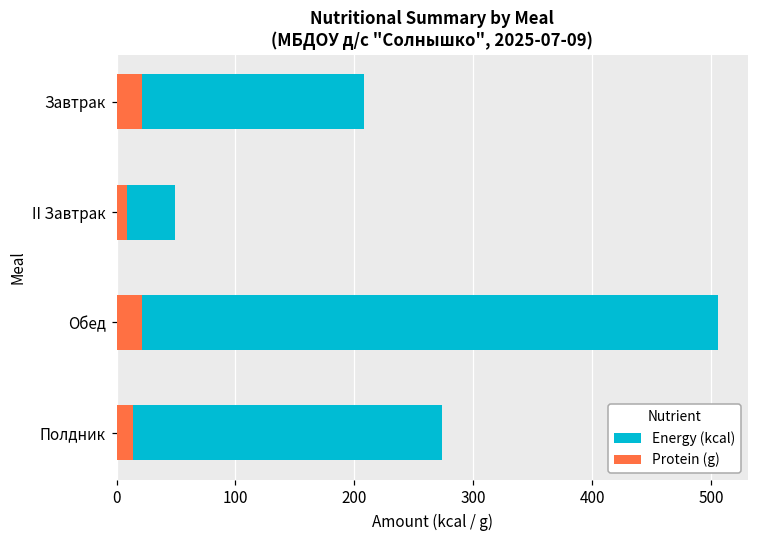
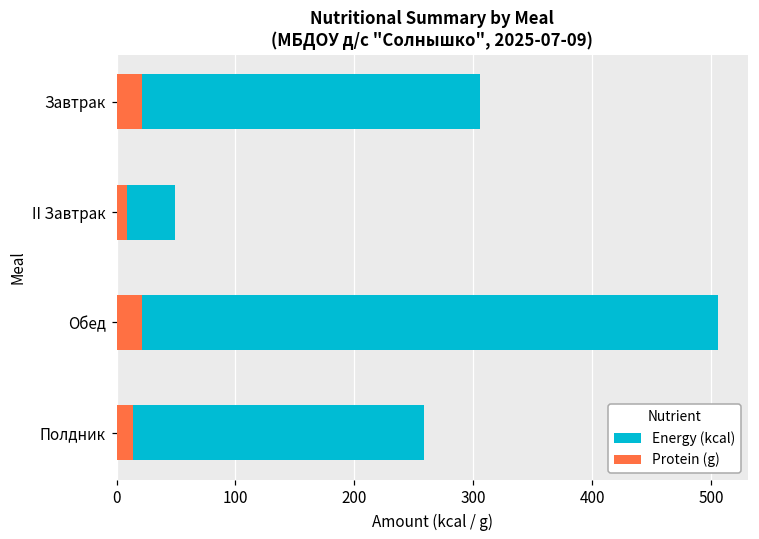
  {
    "Energy (kcal)": {
-     "Завтрак": 208,
+     "Завтрак": 306,
      "II Завтрак": 49,
      "Обед": 506,
-     "Полдник": 273
+     "Полдник": 259
    }
  }
